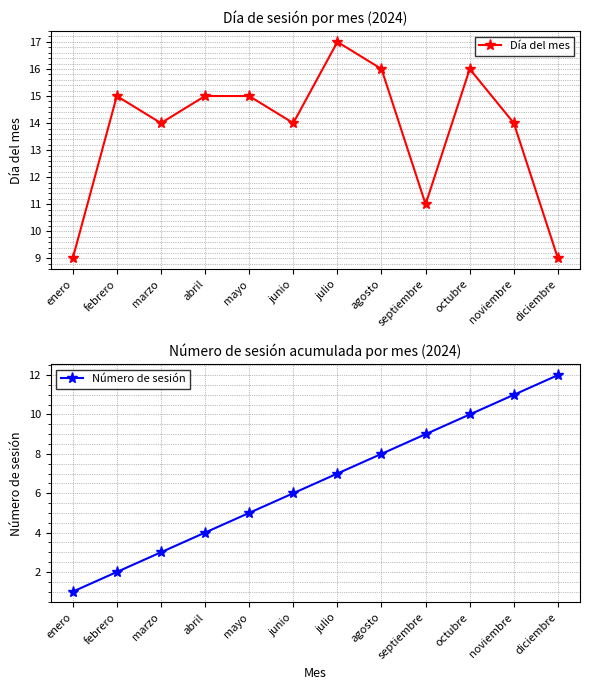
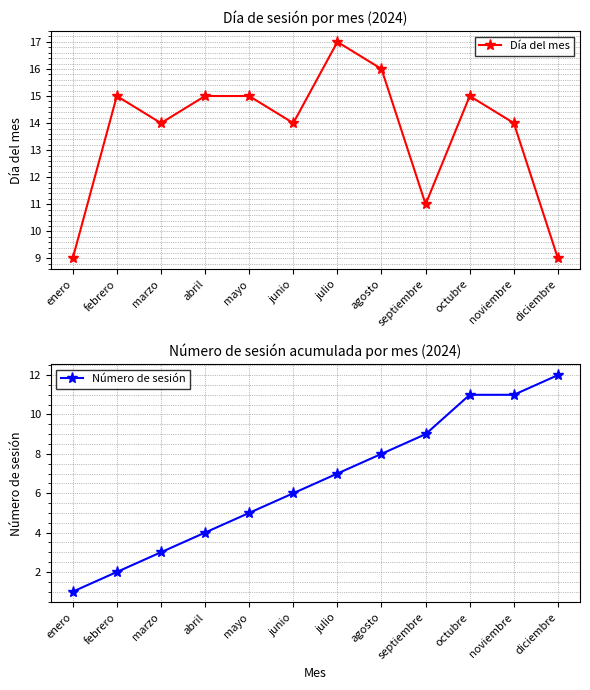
  {
    "Día de sesión por mes (2024)": {
      "enero": 9,
      "febrero": 15,
      "marzo": 14,
      "abril": 15,
      "mayo": 15,
      "junio": 14,
      "julio": 17,
      "agosto": 16,
      "septiembre": 11,
-     "octubre": 16,
+     "octubre": 15,
      "noviembre": 14,
      "diciembre": 9
    },
    "Número de sesión acumulada por mes (2024)": {
      "enero": 1,
      "febrero": 2,
      "marzo": 3,
      "abril": 4,
      "mayo": 5,
      "junio": 6,
      "julio": 7,
      "agosto": 8,
      "septiembre": 9,
-     "octubre": 10,
+     "octubre": 11,
      "noviembre": 11,
      "diciembre": 12
    }
  }
